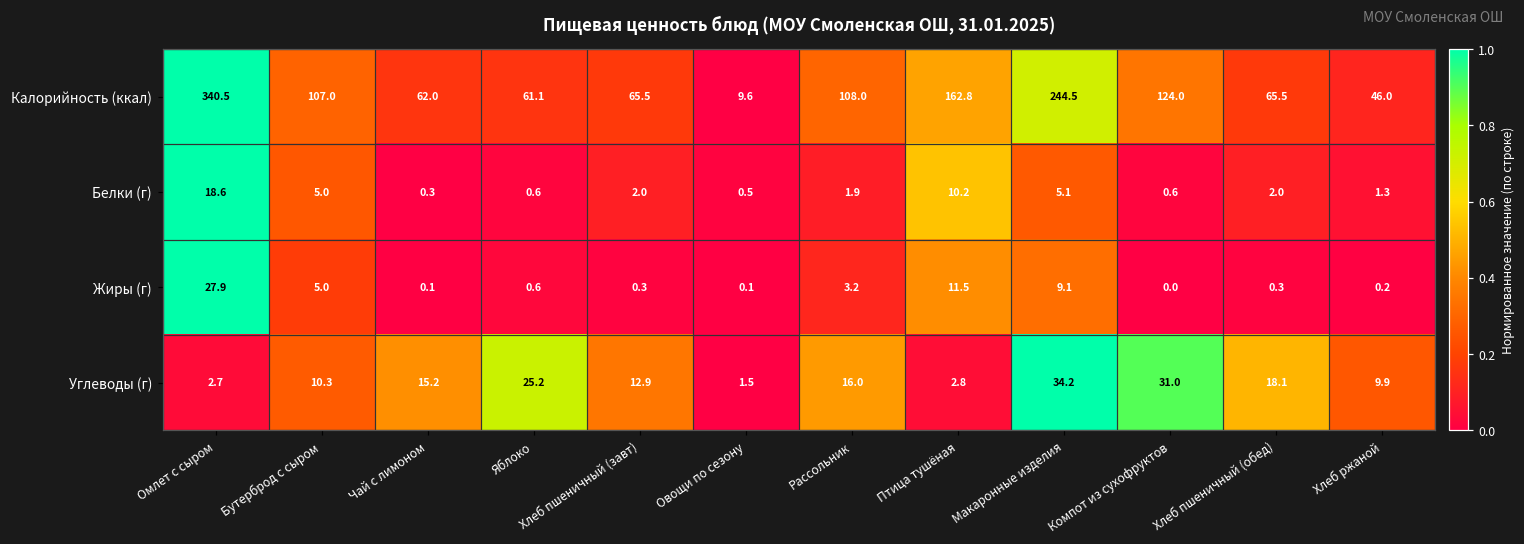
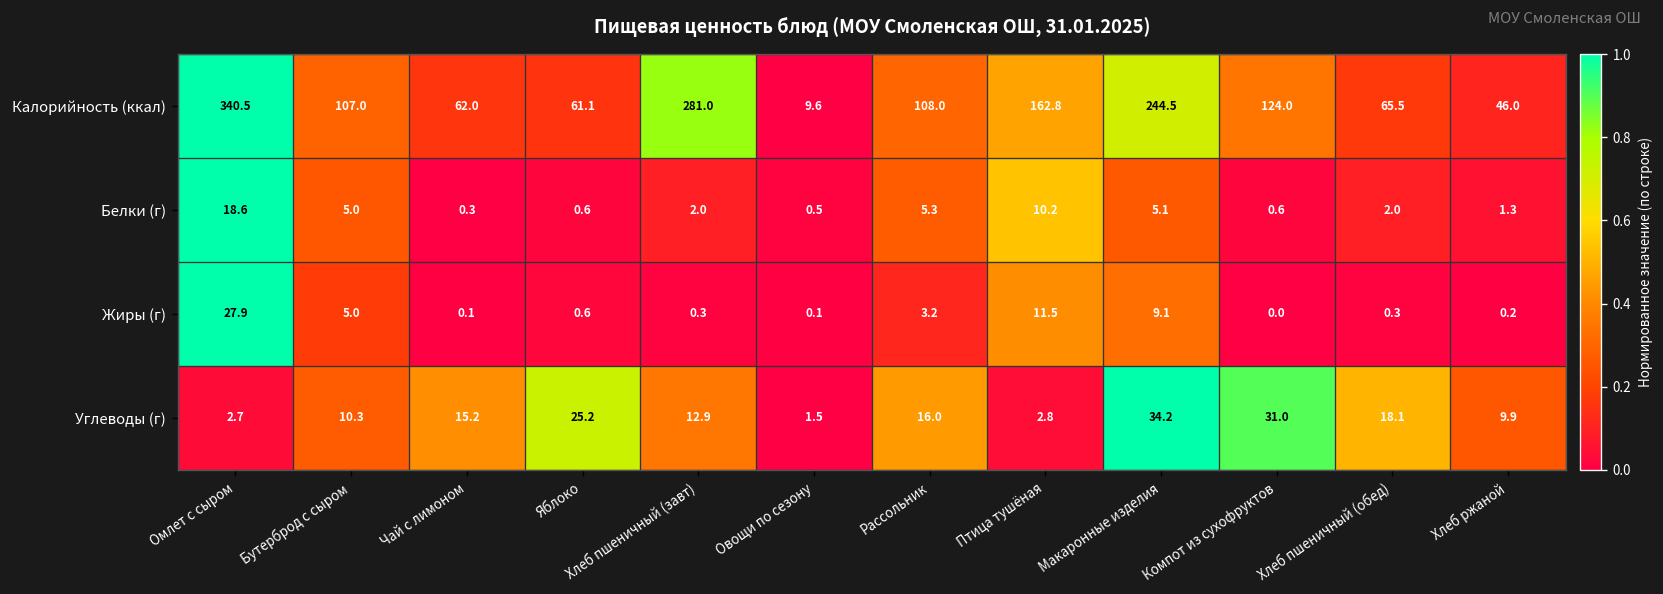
  {
    "Калорийность (ккал)": {
      "Омлет с сыром": 340.5,
      "Бутерброд с сыром": 107.0,
      "Чай с лимоном": 62.0,
      "Яблоко": 61.1,
-     "Хлеб пшеничный (завт)": 65.5,
+     "Хлеб пшеничный (завт)": 281.0,
      "Овощи по сезону": 9.6,
      "Рассольник": 108.0,
      "Птица тушёная": 162.8,
      "Макаронные изделия": 244.5,
      "Компот из сухофруктов": 124.0,
      "Хлеб пшеничный (обед)": 65.5,
      "Хлеб ржаной": 46.0
    },
    "Белки (г)": {
      "Омлет с сыром": 18.6,
      "Бутерброд с сыром": 5.0,
      "Чай с лимоном": 0.3,
      "Яблоко": 0.6,
      "Хлеб пшеничный (завт)": 2.0,
      "Овощи по сезону": 0.5,
-     "Рассольник": 1.9,
+     "Рассольник": 5.3,
      "Птица тушёная": 10.2,
      "Макаронные изделия": 5.1,
      "Компот из сухофруктов": 0.6,
      "Хлеб пшеничный (обед)": 2.0,
      "Хлеб ржаной": 1.3
    },
    "Жиры (г)": {
      "Омлет с сыром": 27.9,
      "Бутерброд с сыром": 5.0,
      "Чай с лимоном": 0.1,
      "Яблоко": 0.6,
      "Хлеб пшеничный (завт)": 0.3,
      "Овощи по сезону": 0.1,
      "Рассольник": 3.2,
      "Птица тушёная": 11.5,
      "Макаронные изделия": 9.1,
      "Компот из сухофруктов": 0.0,
      "Хлеб пшеничный (обед)": 0.3,
      "Хлеб ржаной": 0.2
    },
    "Углеводы (г)": {
      "Омлет с сыром": 2.7,
      "Бутерброд с сыром": 10.3,
      "Чай с лимоном": 15.2,
      "Яблоко": 25.2,
      "Хлеб пшеничный (завт)": 12.9,
      "Овощи по сезону": 1.5,
      "Рассольник": 16.0,
      "Птица тушёная": 2.8,
      "Макаронные изделия": 34.2,
      "Компот из сухофруктов": 31.0,
      "Хлеб пшеничный (обед)": 18.1,
      "Хлеб ржаной": 9.9
    }
  }
